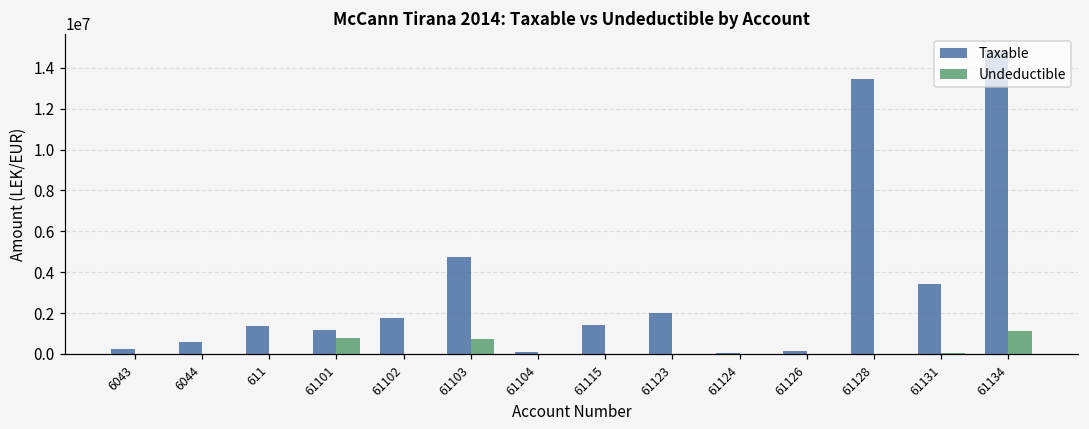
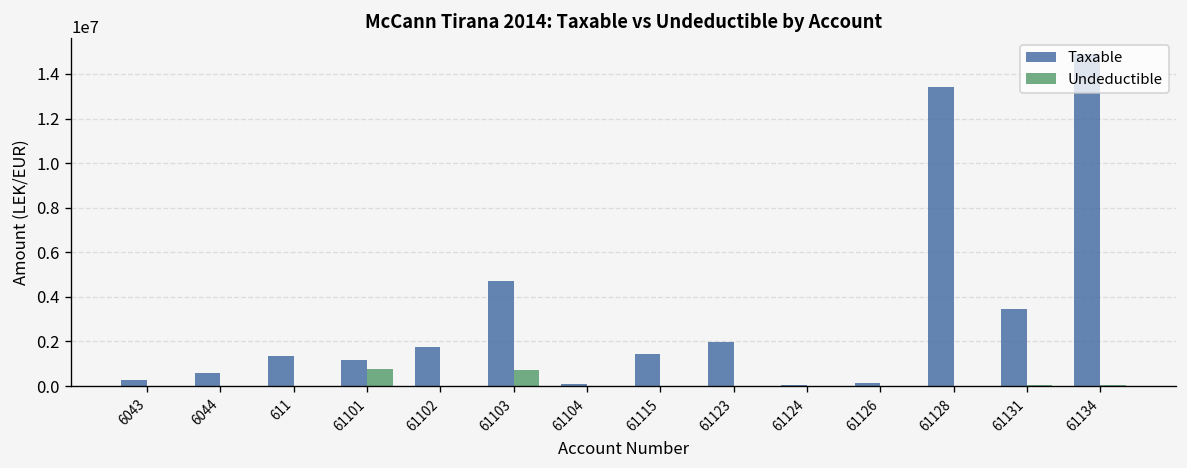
  {
    "Taxable": {
      "6043": 300000,
      "6044": 600000,
      "611": 1400000,
      "61101": 1100000,
      "61102": 1700000,
      "61103": 4700000,
      "61115": 1400000,
      "61123": 2000000,
      "61126": 200000,
      "61128": 13400000,
      "61131": 3400000
    },
    "Undeductible": {
      "6043": 0,
      "611": 0,
      "61101": 800000,
      "61102": 0,
      "61103": 700000,
      "61104": 0,
      "61124": 0,
      "61128": 0,
-     "61134": 1100000
+     "61134": 0
    }
  }
